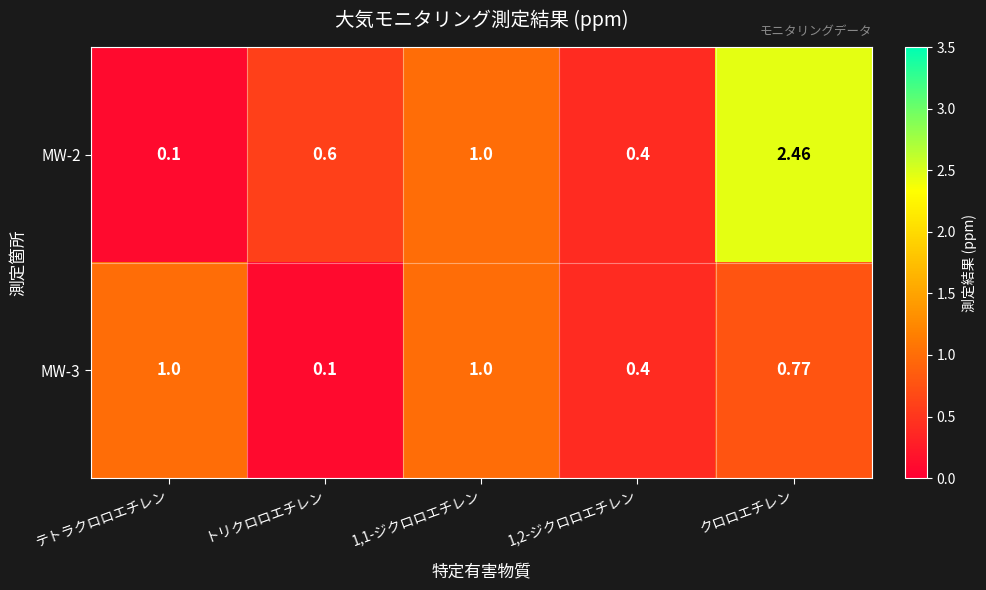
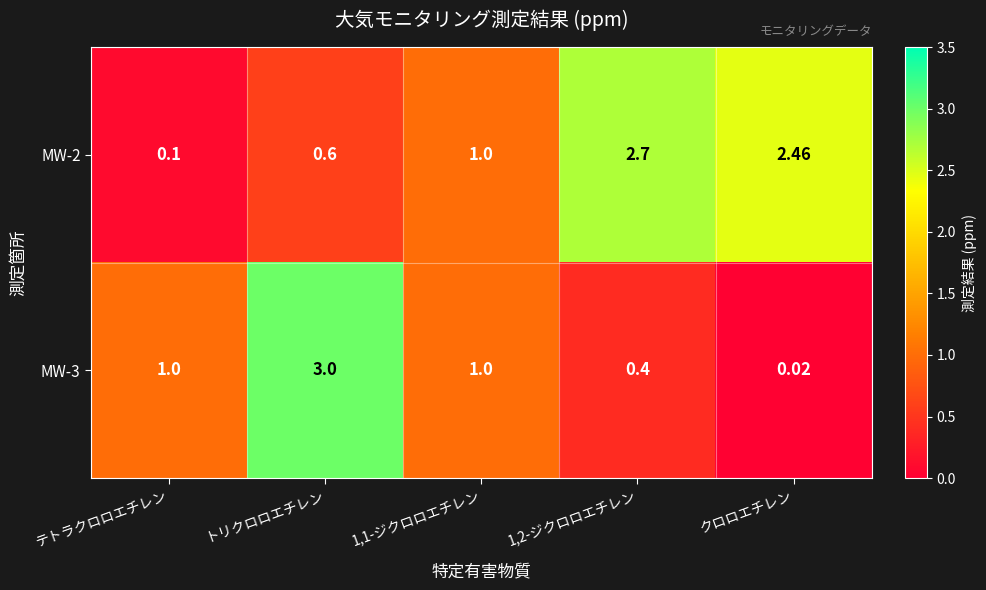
  {
    "MW-2": {
      "テトラクロロエチレン": 0.1,
      "トリクロロエチレン": 0.6,
      "1,1-ジクロロエチレン": 1.0,
-     "1,2-ジクロロエチレン": 0.4,
+     "1,2-ジクロロエチレン": 2.7,
      "クロロエチレン": 2.46
    },
    "MW-3": {
      "テトラクロロエチレン": 1.0,
-     "トリクロロエチレン": 0.1,
+     "トリクロロエチレン": 3.0,
      "1,1-ジクロロエチレン": 1.0,
      "1,2-ジクロロエチレン": 0.4,
-     "クロロエチレン": 0.77
+     "クロロエチレン": 0.02
    }
  }
